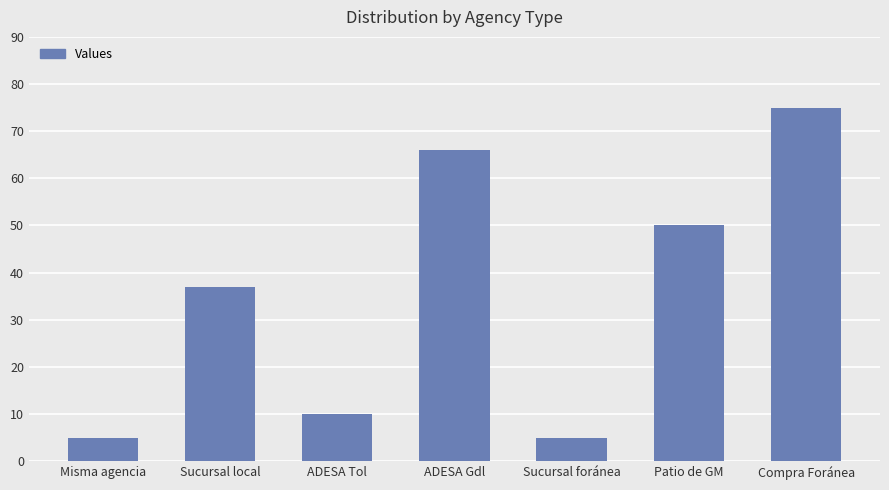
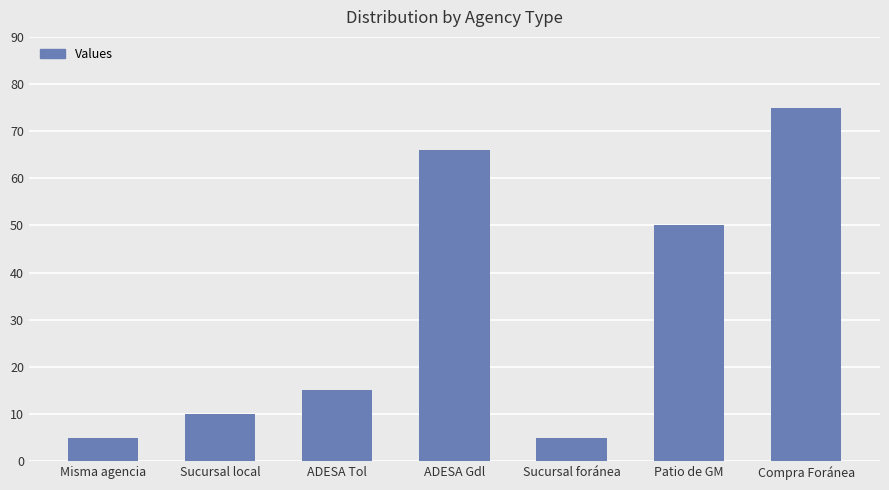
  {
    "Misma agencia": 5,
-   "Sucursal local": 37,
-   "ADESA Tol": 10,
+   "Sucursal local": 10,
+   "ADESA Tol": 15,
    "ADESA Gdl": 66,
    "Sucursal foránea": 5,
    "Patio de GM": 50,
    "Compra Foránea": 75
  }
